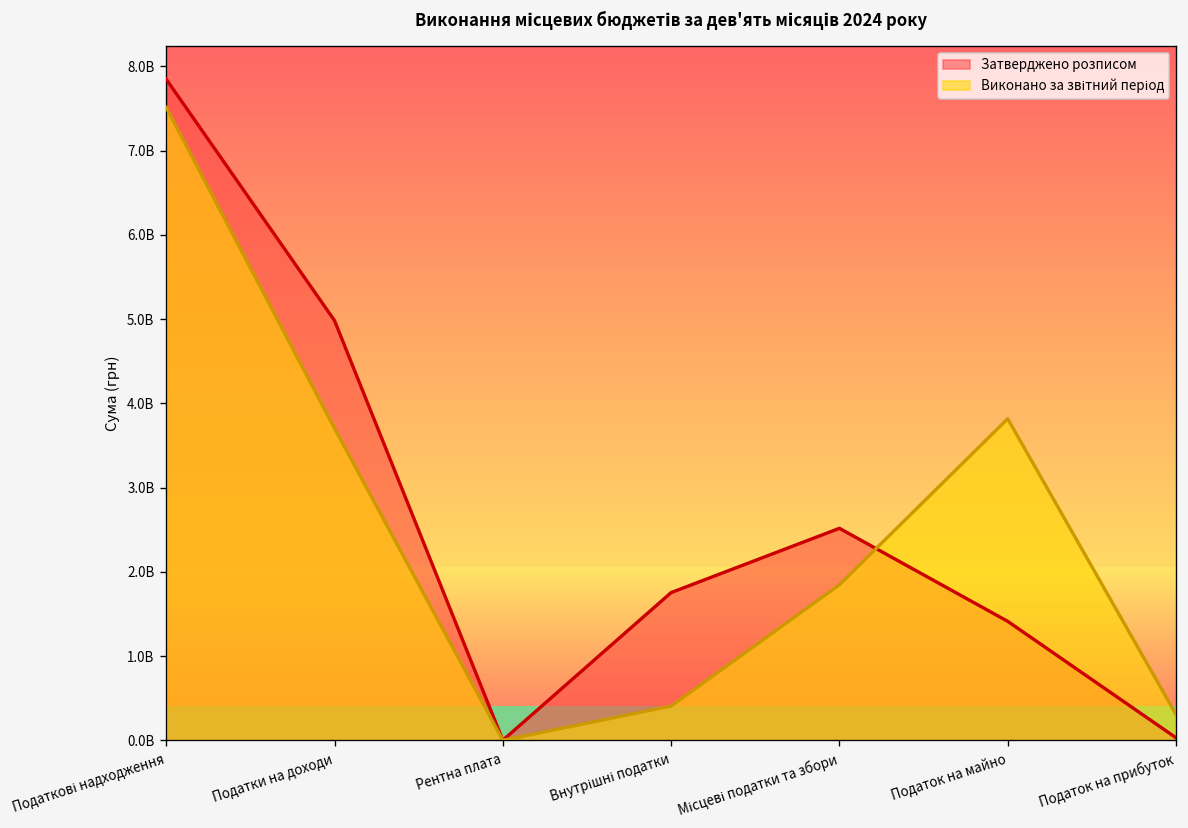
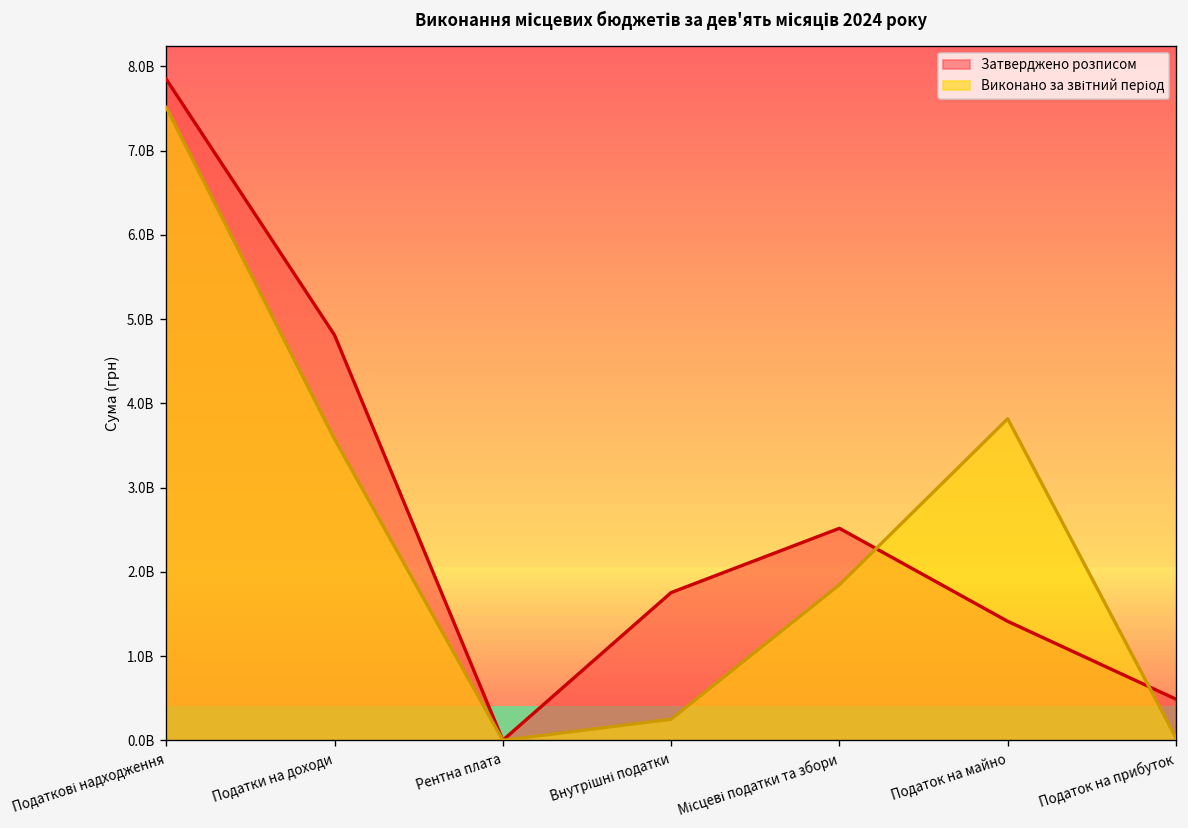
  {
    "Затверджено розписом": {
      "Податкові надходження": 7800000000,
-     "Податки на доходи": 5000000000,
+     "Податки на доходи": 4800000000,
      "Внутрішні податки": 1800000000,
      "Місцеві податки та збори": 2500000000,
      "Податок на майно": 1400000000,
-     "Податок на прибуток": 0
+     "Податок на прибуток": 500000000
    },
    "Виконано за звітний період": {
      "Податкові надходження": 7500000000,
-     "Податки на доходи": 3700000000,
-     "Внутрішні податки": 400000000,
+     "Податки на доходи": 3600000000,
+     "Внутрішні податки": 300000000,
      "Місцеві податки та збори": 1800000000,
      "Податок на майно": 3800000000,
-     "Податок на прибуток": 300000000
+     "Податок на прибуток": 0
    }
  }
